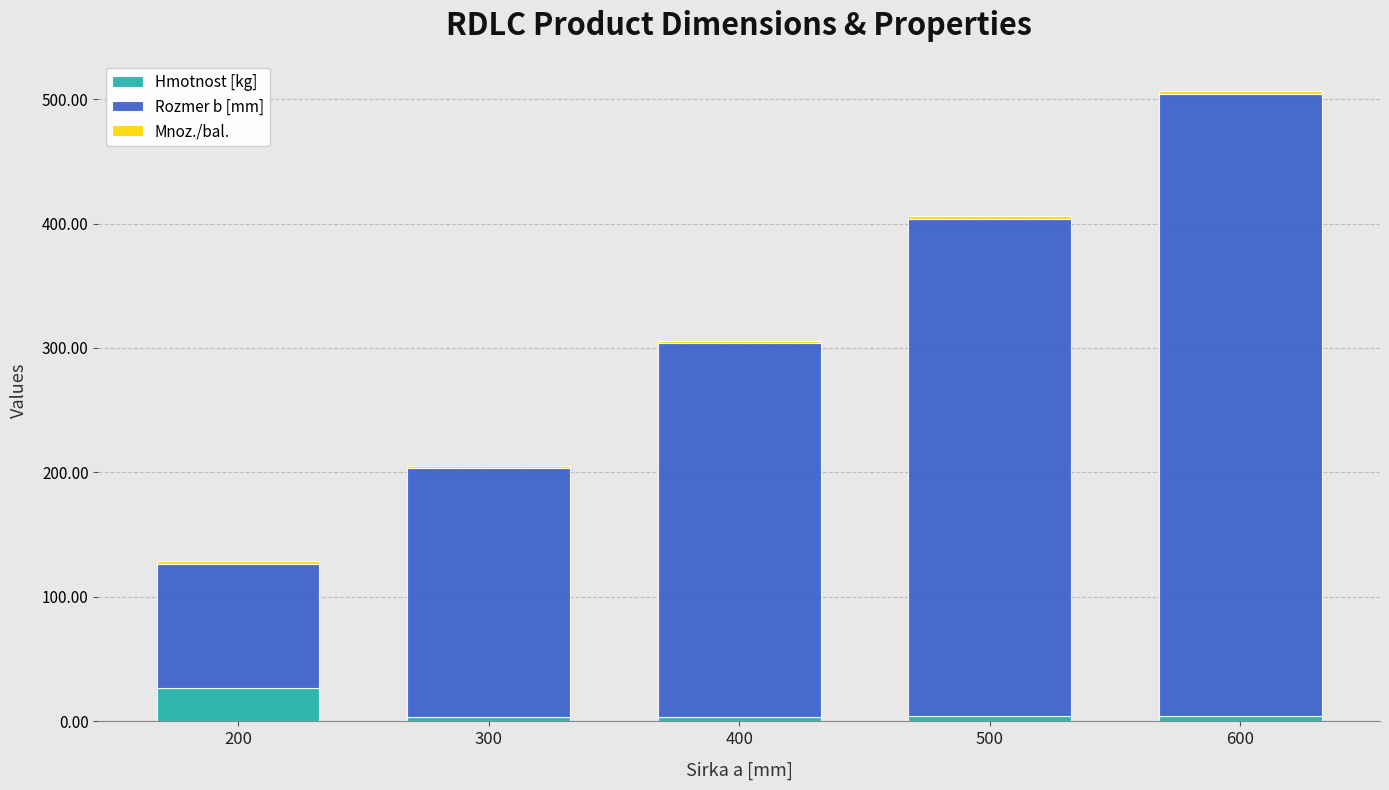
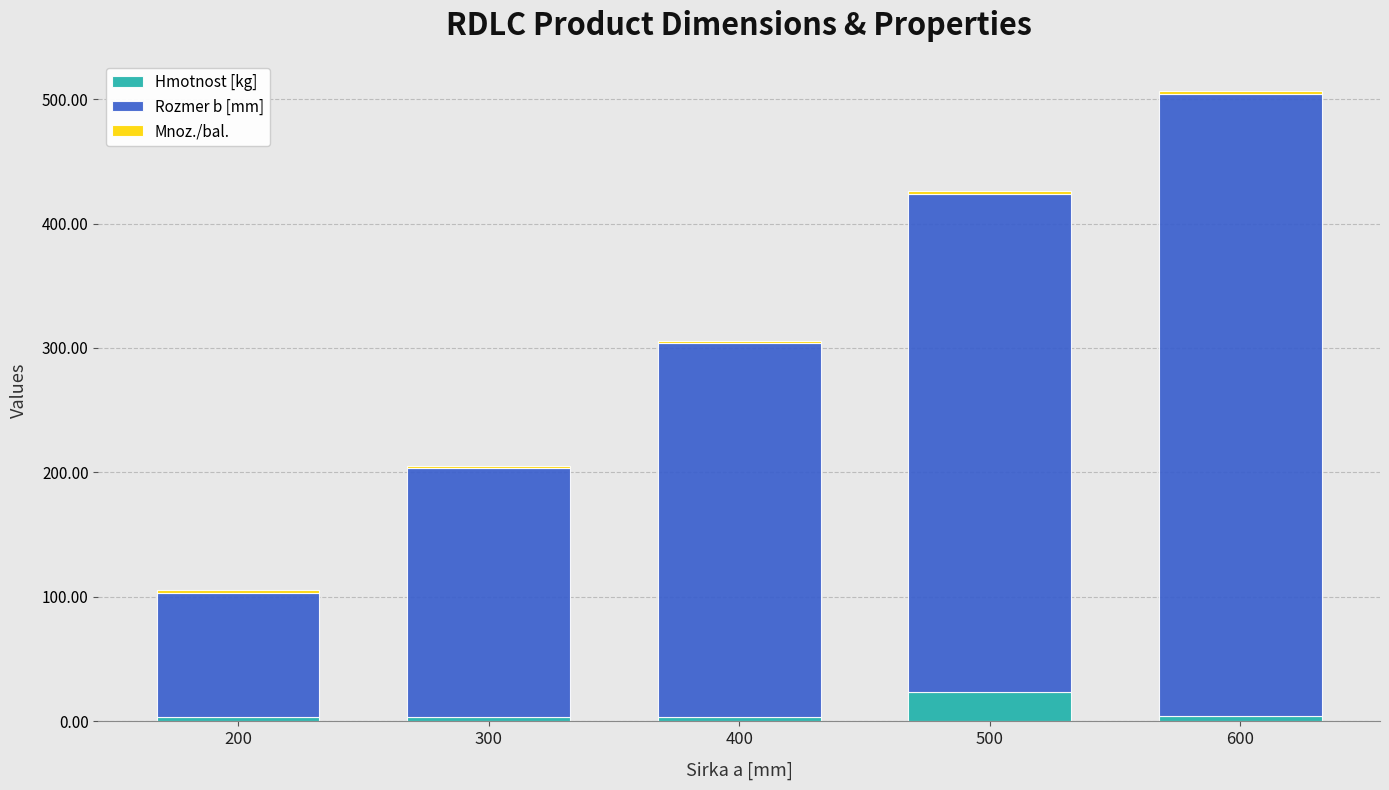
  {
    "Hmotnost [kg]": {
-     "200": 27,
+     "200": 3,
      "300": 3,
      "400": 4,
-     "500": 4,
+     "500": 24,
      "600": 4
    },
    "Rozmer b [mm]": {
      "200": 100,
      "300": 200,
      "400": 300,
      "500": 400,
      "600": 500
    }
  }
